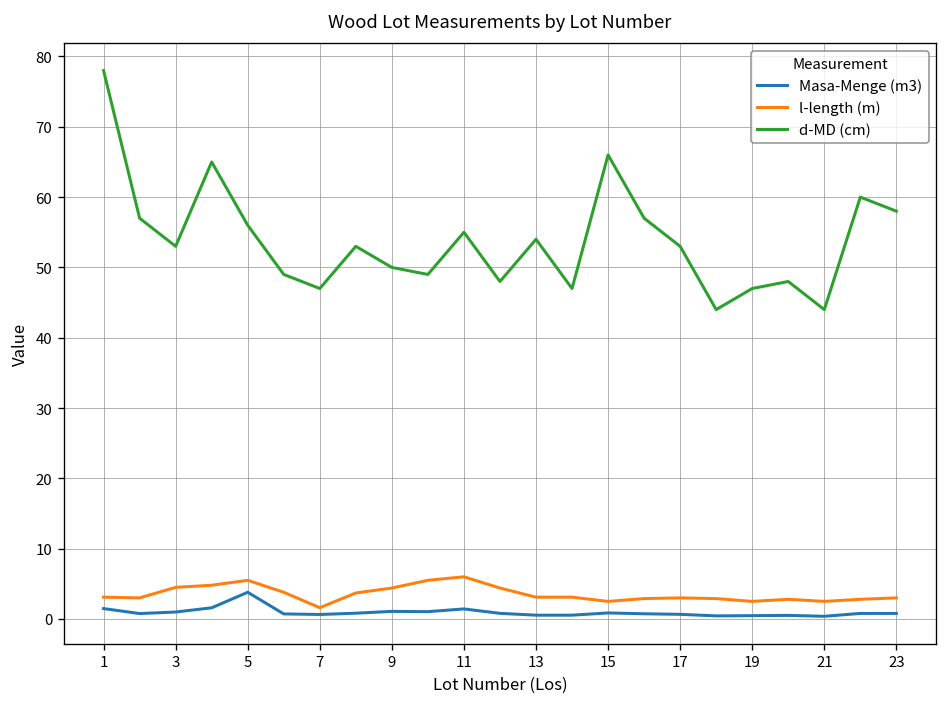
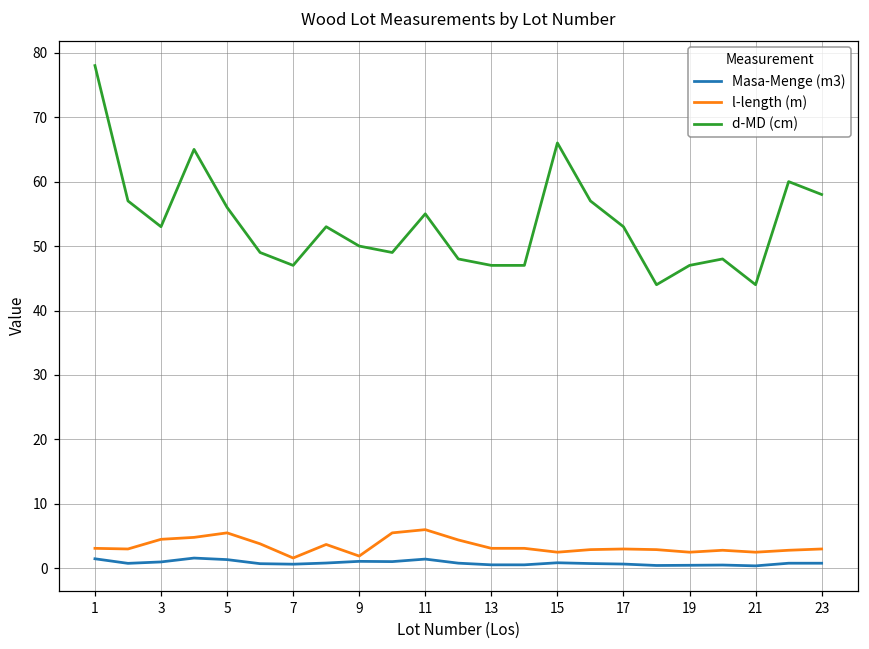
  {
    "Masa-Menge (m3)": {
      "1": 1,
      "3": 1,
-     "5": 4,
+     "5": 1,
      "7": 1,
      "9": 1,
      "11": 1,
      "13": 1,
      "15": 1,
      "17": 1,
      "19": 0,
      "21": 0,
      "23": 1
    },
    "l-length (m)": {
      "1": 3,
      "3": 5,
      "5": 6,
      "7": 2,
-     "9": 4,
+     "9": 2,
      "11": 6,
      "13": 3,
      "15": 3,
      "17": 3,
      "19": 3,
      "21": 3,
      "23": 3
    },
    "d-MD (cm)": {
      "1": 78,
      "3": 53,
      "5": 56,
      "7": 47,
      "9": 50,
      "11": 55,
-     "13": 54,
+     "13": 47,
      "15": 66,
      "17": 53,
      "19": 47,
      "21": 44,
      "23": 58
    }
  }
